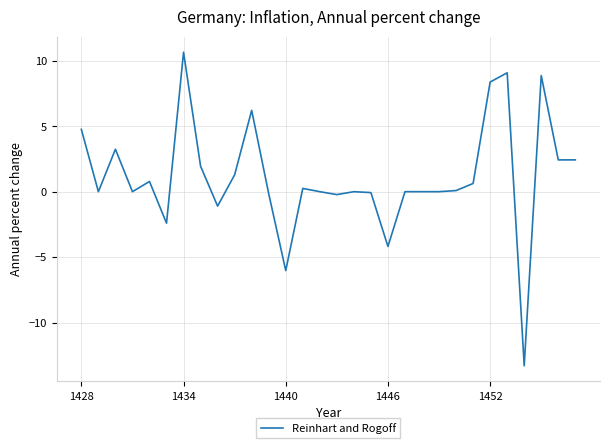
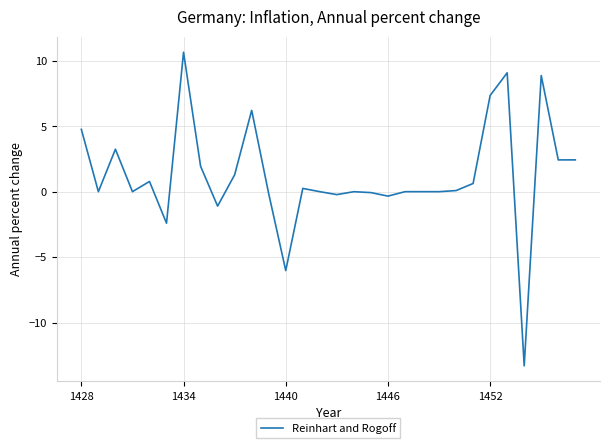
  {
    "1428": 4.8,
    "1434": 10.7,
    "1440": -6.0,
-   "1446": -4.2,
-   "1452": 8.4
+   "1446": -0.3,
+   "1452": 7.3
  }
